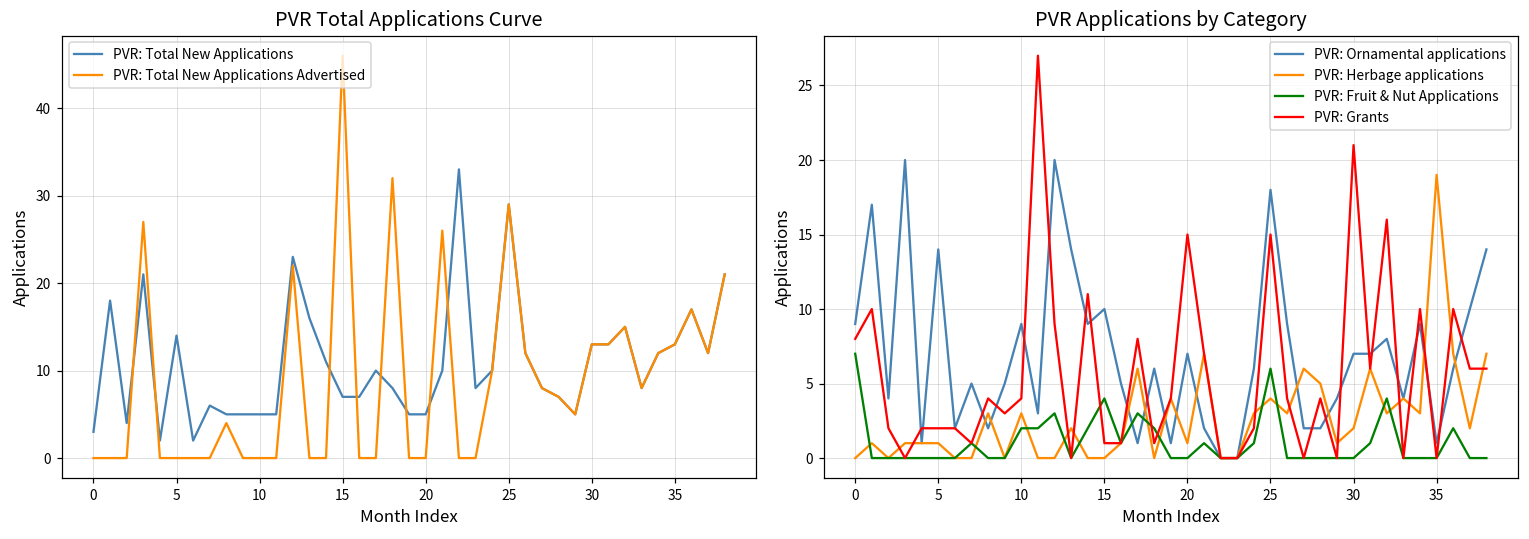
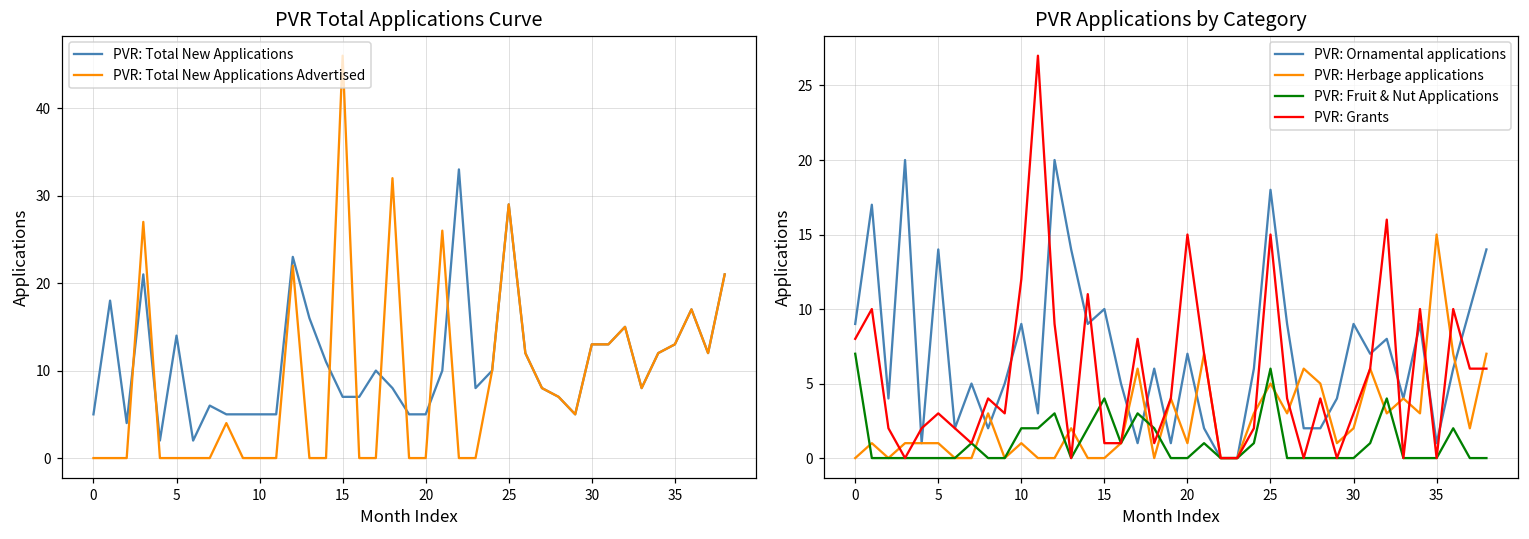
  {
    "PVR Total Applications Curve": {
      "PVR: Total New Applications": {
-       "0": 3,
+       "0": 5,
        "5": 14,
        "10": 5,
        "15": 7,
        "20": 5
      },
      "PVR: Total New Applications Advertised": {
        "0": 0,
        "5": 0,
        "10": 0,
        "20": 0
      }
    },
    "PVR Applications by Category": {
      "PVR: Ornamental applications": {
        "0": 9,
        "5": 14,
        "10": 9,
        "15": 10,
        "20": 7,
        "25": 18,
-       "30": 7,
+       "30": 9,
        "35": 1
      },
      "PVR: Herbage applications": {
        "0": 0,
        "5": 1,
-       "10": 3,
+       "10": 1,
        "15": 0,
        "20": 1,
-       "25": 4,
+       "25": 5,
        "30": 2,
-       "35": 19
+       "35": 15
      },
      "PVR: Fruit & Nut Applications": {
        "0": 7,
        "5": 0,
        "10": 2,
        "15": 4,
        "20": 0,
        "25": 6,
        "30": 0
      },
      "PVR: Grants": {
        "0": 8,
-       "5": 2,
-       "10": 4,
+       "5": 3,
+       "10": 12,
        "15": 1,
        "20": 15,
        "25": 15,
-       "30": 21
+       "30": 3
      }
    }
  }
